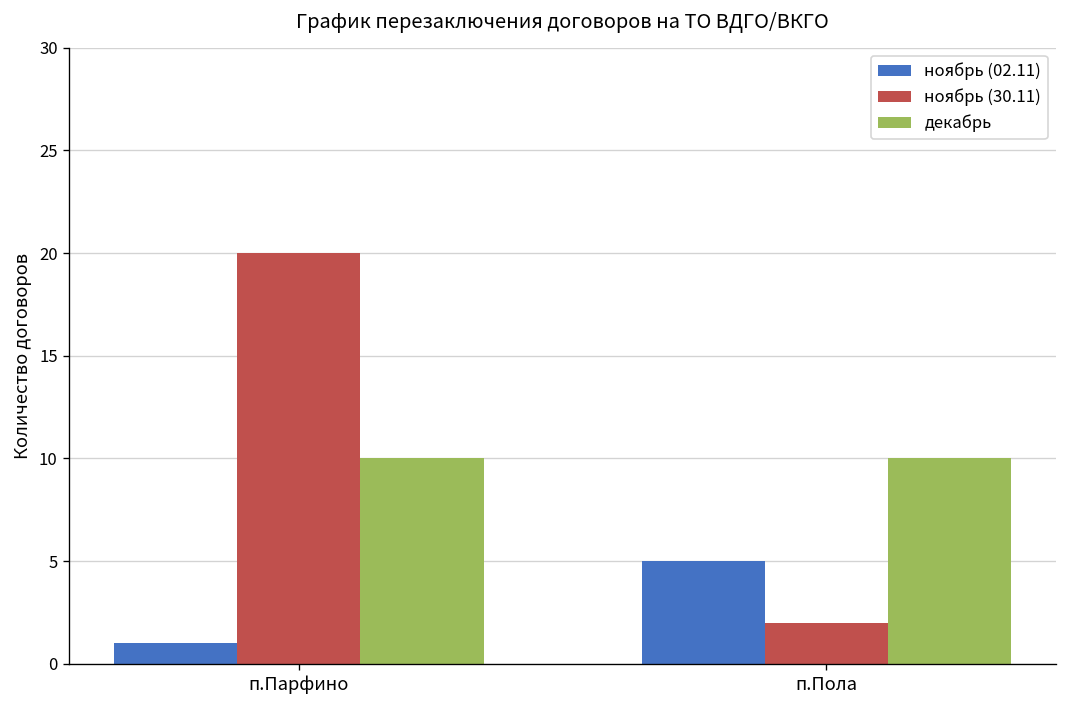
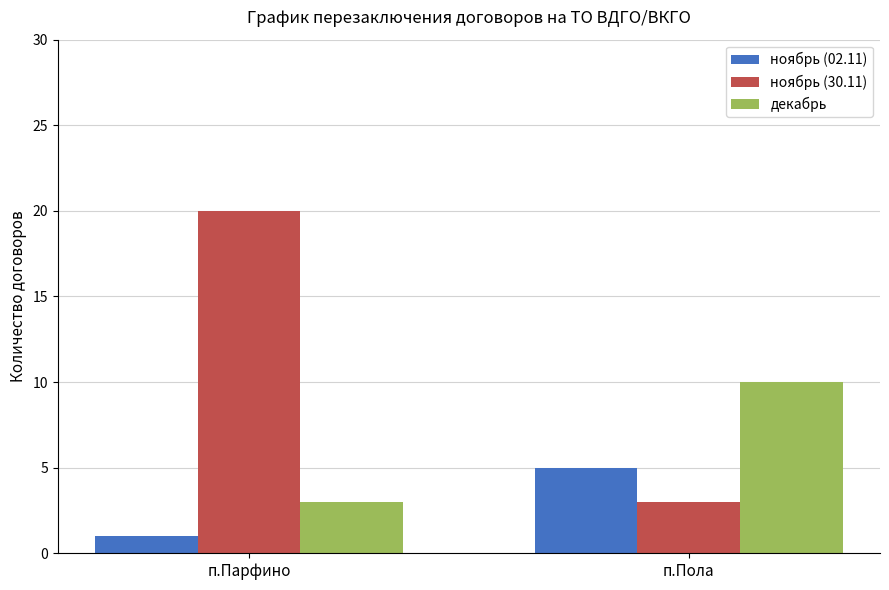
  {
    "ноябрь (02.11)": {
      "п.Парфино": 1,
      "п.Пола": 5
    },
    "ноябрь (30.11)": {
      "п.Парфино": 20,
-     "п.Пола": 2
+     "п.Пола": 3
    },
    "декабрь": {
-     "п.Парфино": 10,
+     "п.Парфино": 3,
      "п.Пола": 10
    }
  }
